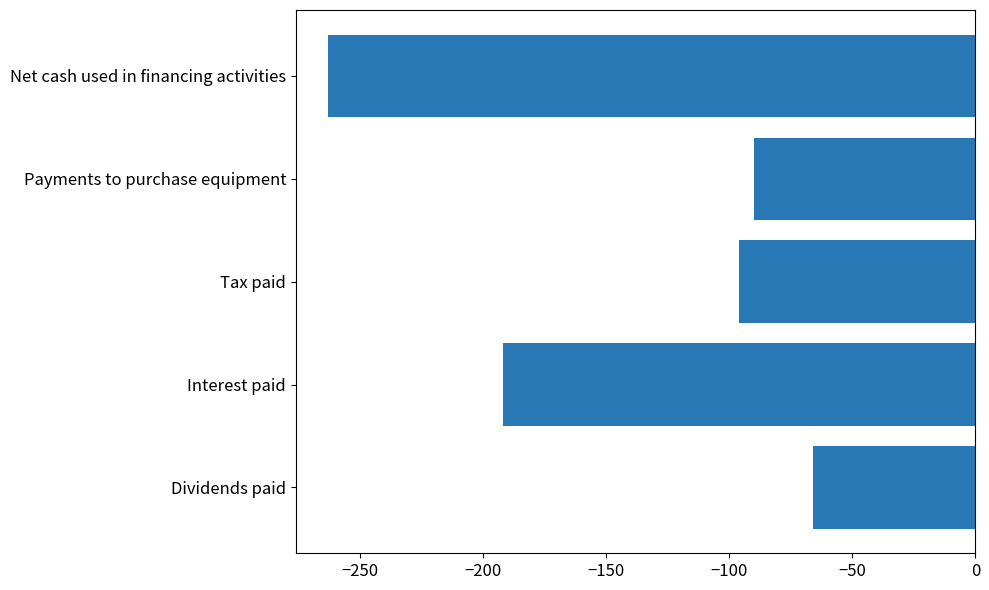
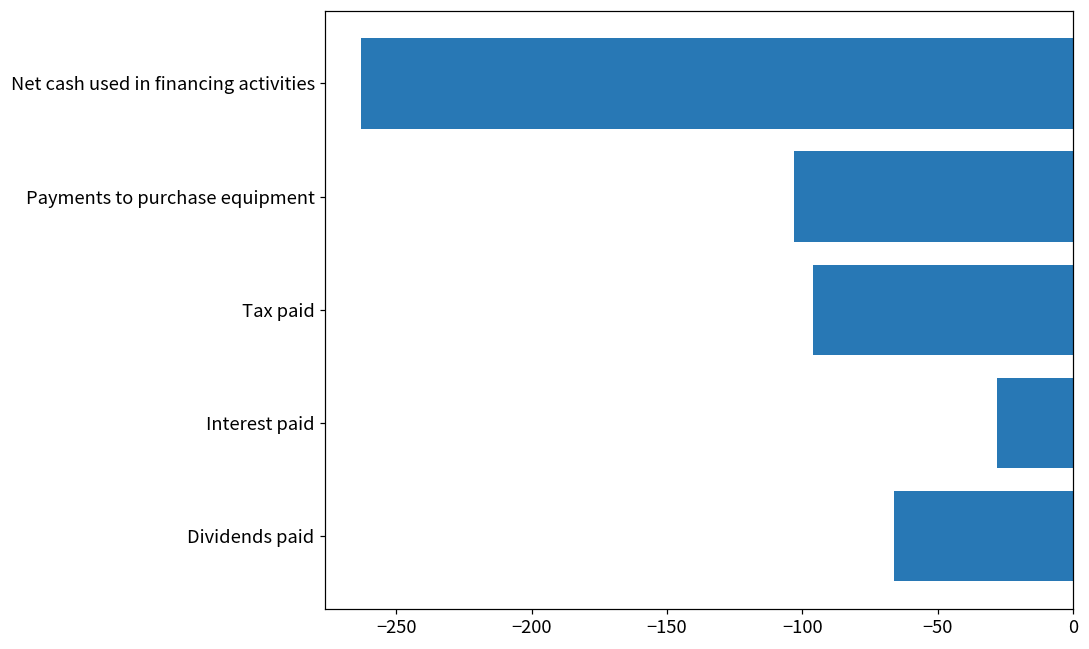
  {
    "Net cash used in financing activities": -263,
-   "Payments to purchase equipment": -90,
+   "Payments to purchase equipment": -103,
    "Tax paid": -96,
-   "Interest paid": -192,
+   "Interest paid": -28,
    "Dividends paid": -66
  }
